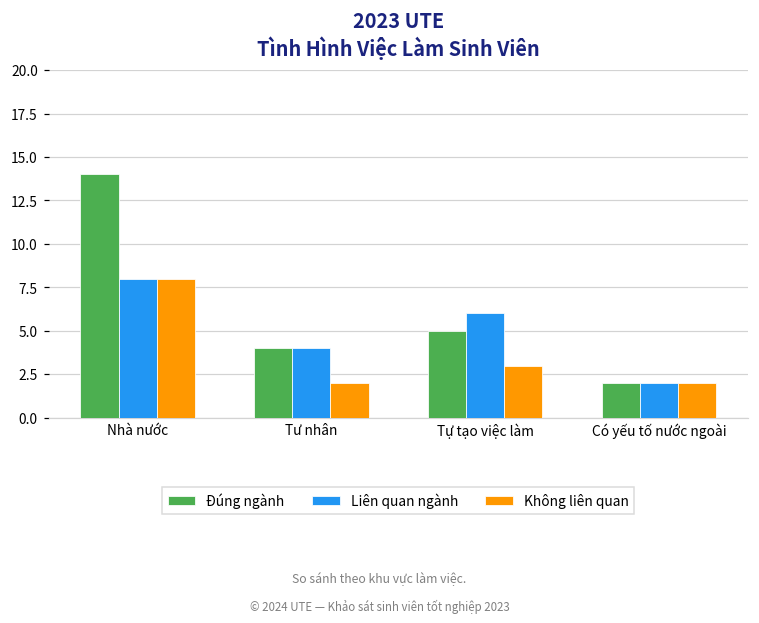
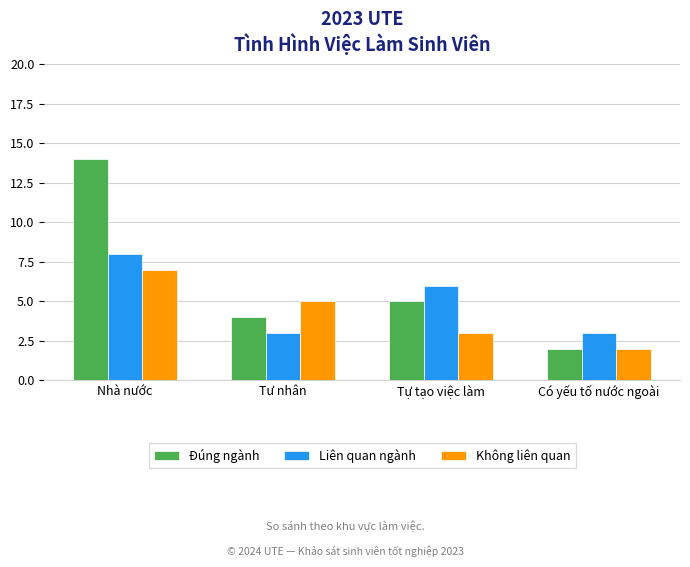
  {
    "Đúng ngành": {
      "Nhà nước": 14,
      "Tư nhân": 4,
      "Tự tạo việc làm": 5,
      "Có yếu tố nước ngoài": 2
    },
    "Liên quan ngành": {
      "Nhà nước": 8,
-     "Tư nhân": 4,
+     "Tư nhân": 3,
      "Tự tạo việc làm": 6,
-     "Có yếu tố nước ngoài": 2
+     "Có yếu tố nước ngoài": 3
    },
    "Không liên quan": {
-     "Nhà nước": 8,
-     "Tư nhân": 2,
+     "Nhà nước": 7,
+     "Tư nhân": 5,
      "Tự tạo việc làm": 3,
      "Có yếu tố nước ngoài": 2
    }
  }
